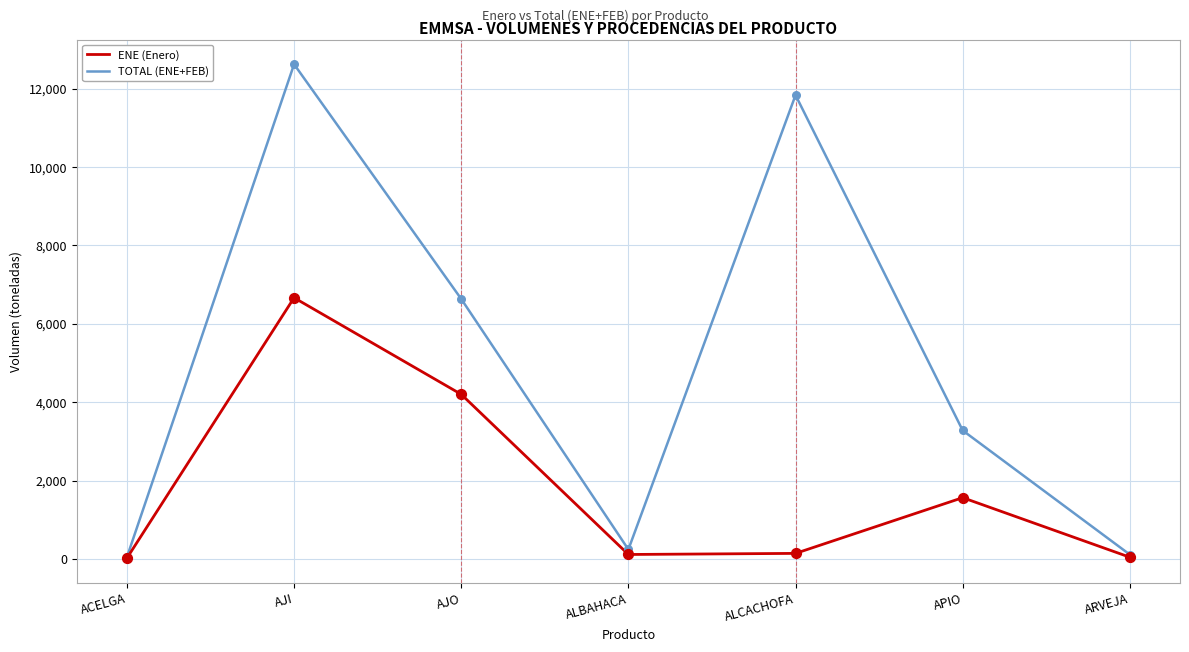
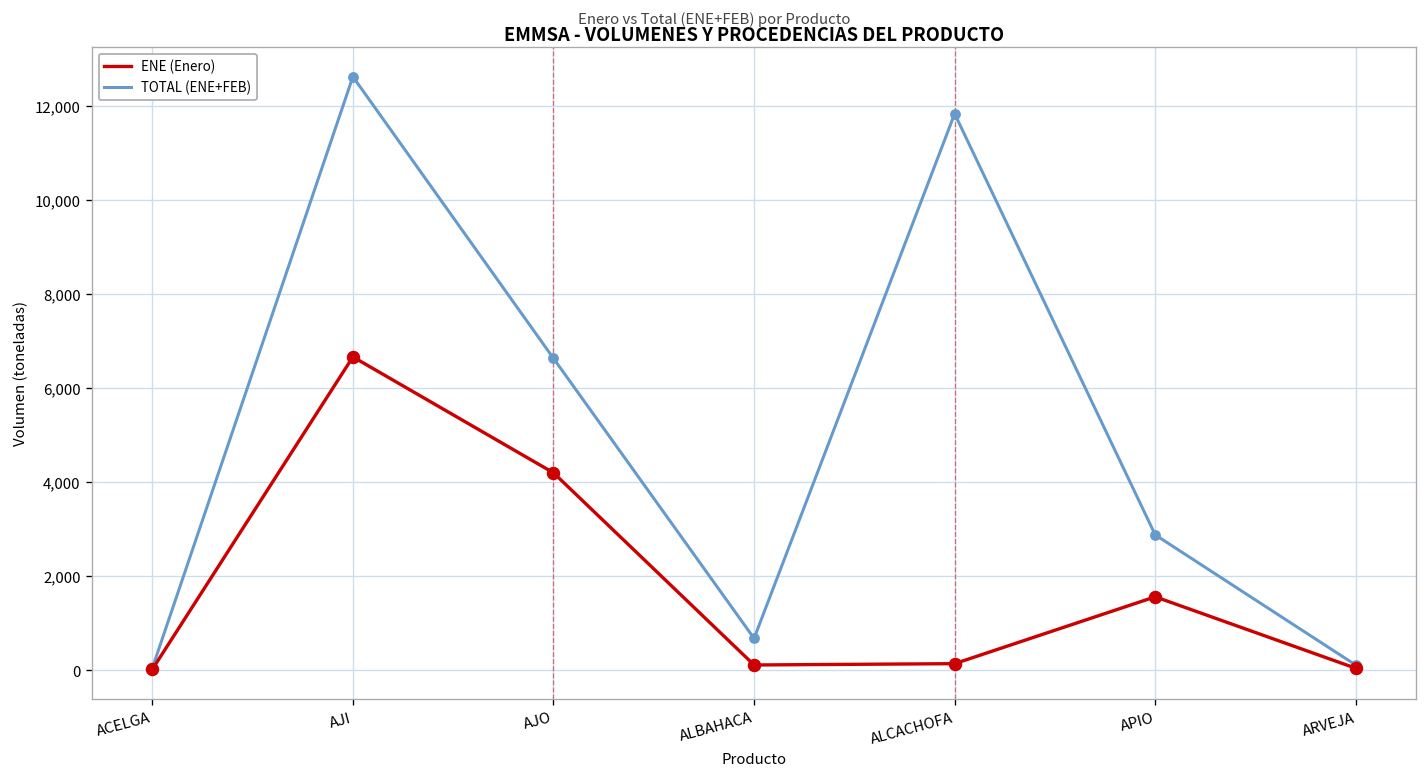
  {
    "TOTAL (ENE+FEB)": {
      "AJI": "12,600",
      "AJO": "6,600",
-     "ALBAHACA": "200",
+     "ALBAHACA": "700",
      "ALCACHOFA": "11,800",
-     "APIO": "3,300",
+     "APIO": "2,900",
      "ARVEJA": "100"
    }
  }
